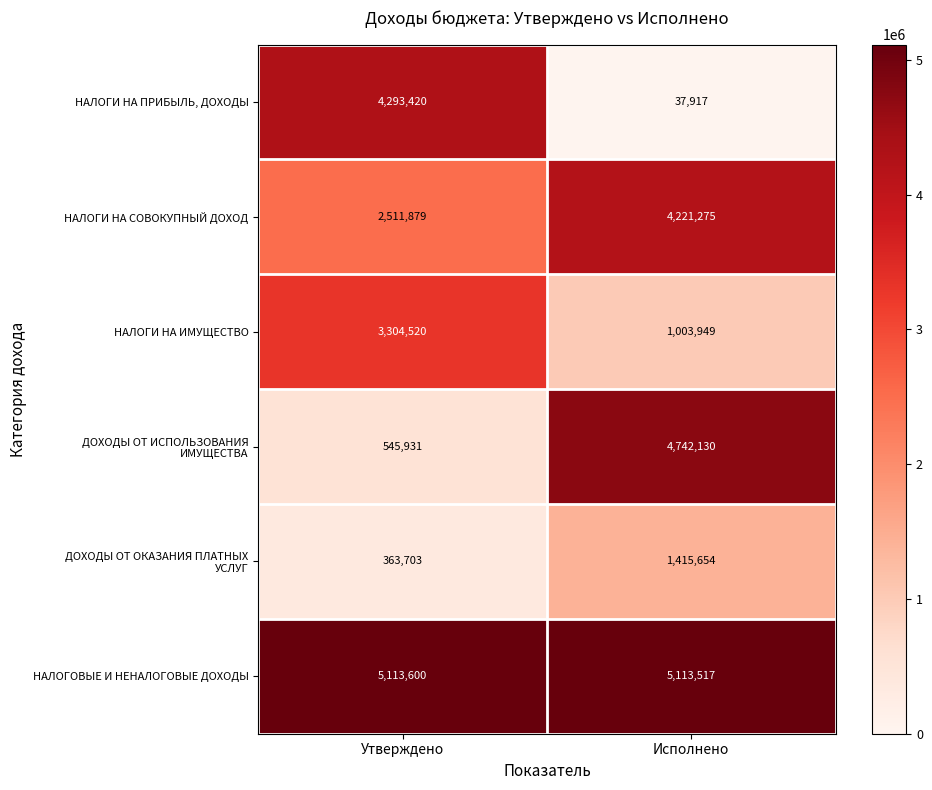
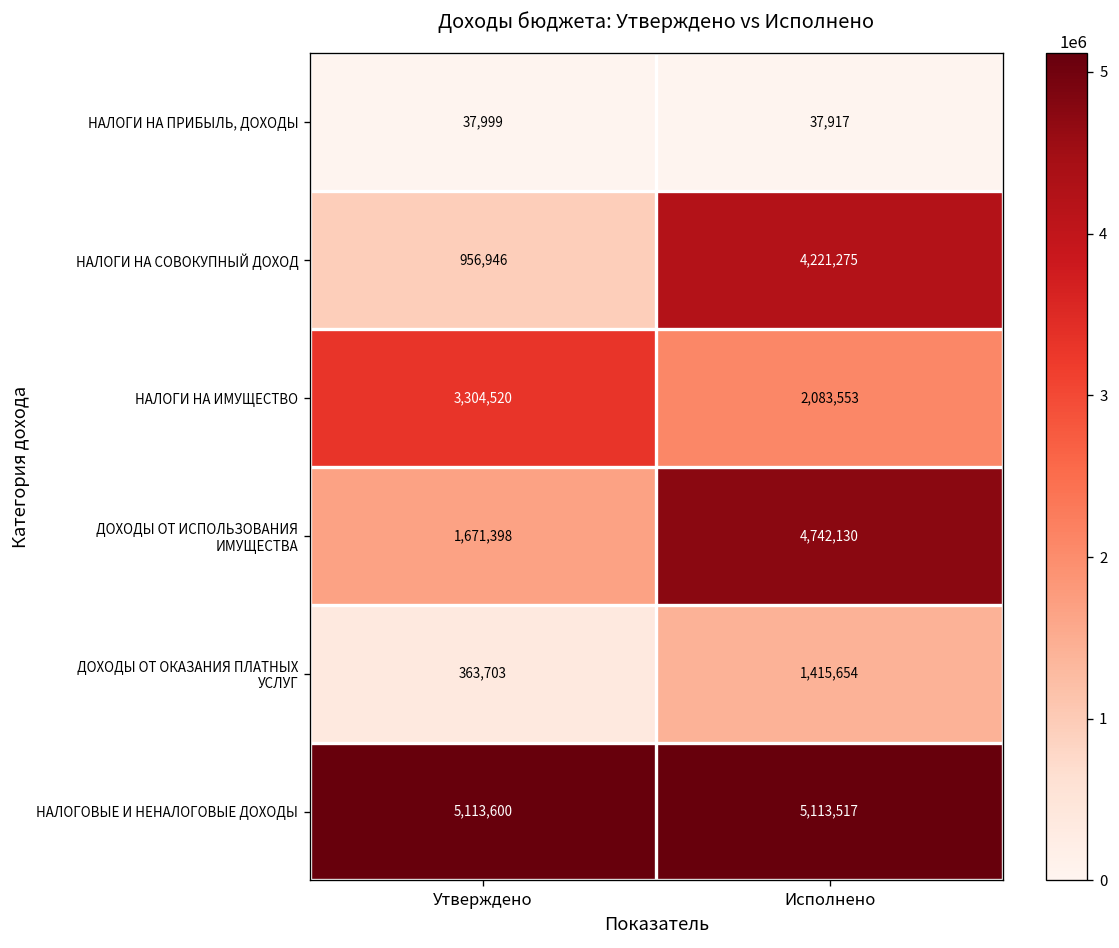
  {
    "НАЛОГИ НА ПРИБЫЛЬ, ДОХОДЫ": {
-     "Утверждено": "4,293,420",
+     "Утверждено": "37,999",
      "Исполнено": "37,917"
    },
    "НАЛОГИ НА СОВОКУПНЫЙ ДОХОД": {
-     "Утверждено": "2,511,879",
+     "Утверждено": "956,946",
      "Исполнено": "4,221,275"
    },
    "НАЛОГИ НА ИМУЩЕСТВО": {
      "Утверждено": "3,304,520",
-     "Исполнено": "1,003,949"
+     "Исполнено": "2,083,553"
    },
    "ДОХОДЫ ОТ ИСПОЛЬЗОВАНИЯ ИМУЩЕСТВА": {
-     "Утверждено": "545,931",
+     "Утверждено": "1,671,398",
      "Исполнено": "4,742,130"
    },
    "ДОХОДЫ ОТ ОКАЗАНИЯ ПЛАТНЫХ УСЛУГ": {
      "Утверждено": "363,703",
      "Исполнено": "1,415,654"
    },
    "НАЛОГОВЫЕ И НЕНАЛОГОВЫЕ ДОХОДЫ": {
      "Утверждено": "5,113,600",
      "Исполнено": "5,113,517"
    }
  }
